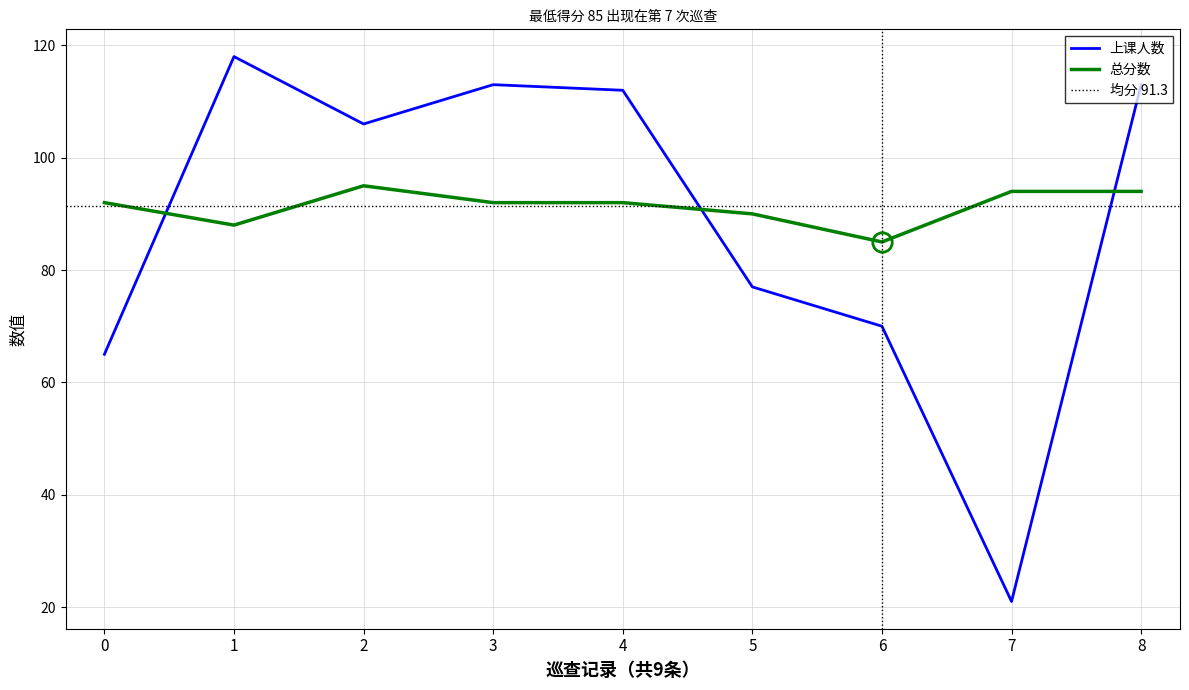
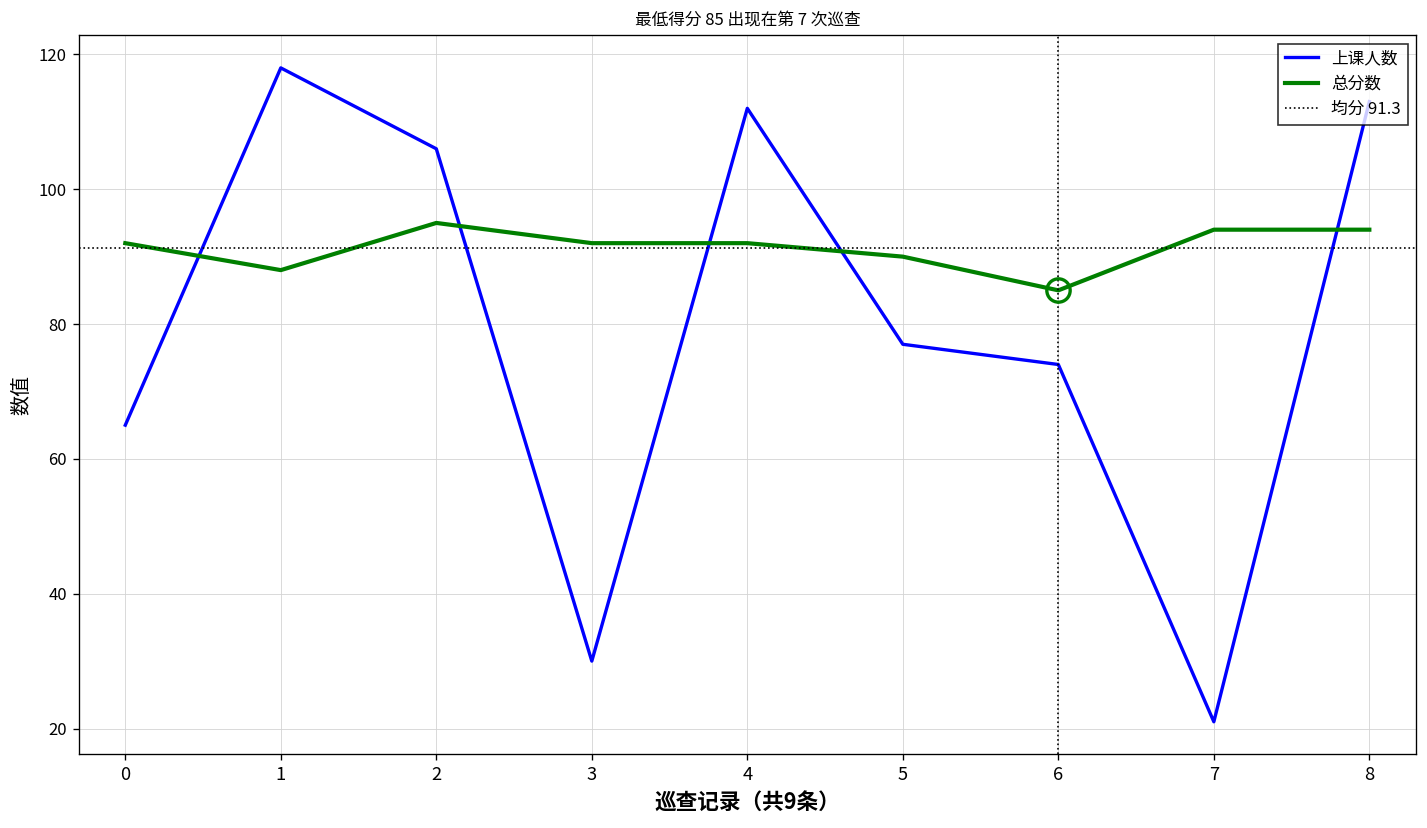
  {
    "上课人数": {
      "0": 65,
      "1": 118,
      "2": 106,
-     "3": 113,
+     "3": 30,
      "4": 112,
      "5": 77,
-     "6": 70,
+     "6": 74,
      "7": 21
    }
  }
